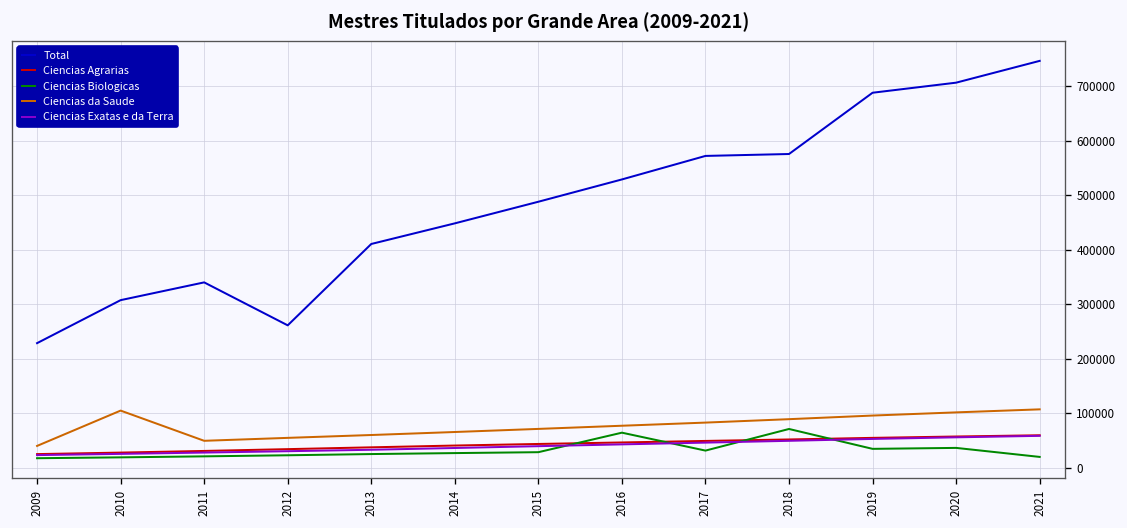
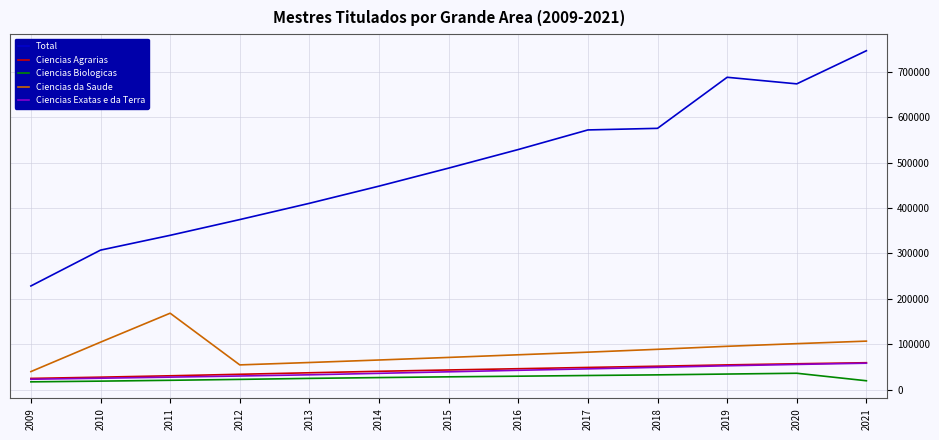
  {
    "Total": {
      "2009": 230000,
      "2010": 310000,
      "2011": 340000,
-     "2012": 260000,
+     "2012": 370000,
      "2013": 410000,
      "2014": 450000,
      "2015": 490000,
      "2016": 530000,
      "2017": 570000,
      "2018": 580000,
      "2019": 690000,
-     "2020": 710000,
+     "2020": 670000,
      "2021": 750000
    },
    "Ciencias Biologicas": {
      "2010": 20000,
      "2011": 20000,
      "2012": 20000,
      "2013": 30000,
      "2014": 30000,
      "2015": 30000,
-     "2016": 60000,
+     "2016": 30000,
      "2017": 30000,
-     "2018": 70000,
+     "2018": 30000,
      "2019": 30000,
      "2020": 40000,
      "2021": 20000
    },
    "Ciencias da Saude": {
      "2009": 40000,
      "2010": 100000,
-     "2011": 50000,
+     "2011": 170000,
      "2012": 50000,
      "2013": 60000,
      "2014": 70000,
      "2015": 70000,
      "2016": 80000,
      "2017": 80000,
      "2018": 90000,
      "2019": 100000,
      "2020": 100000,
      "2021": 110000
    }
  }
